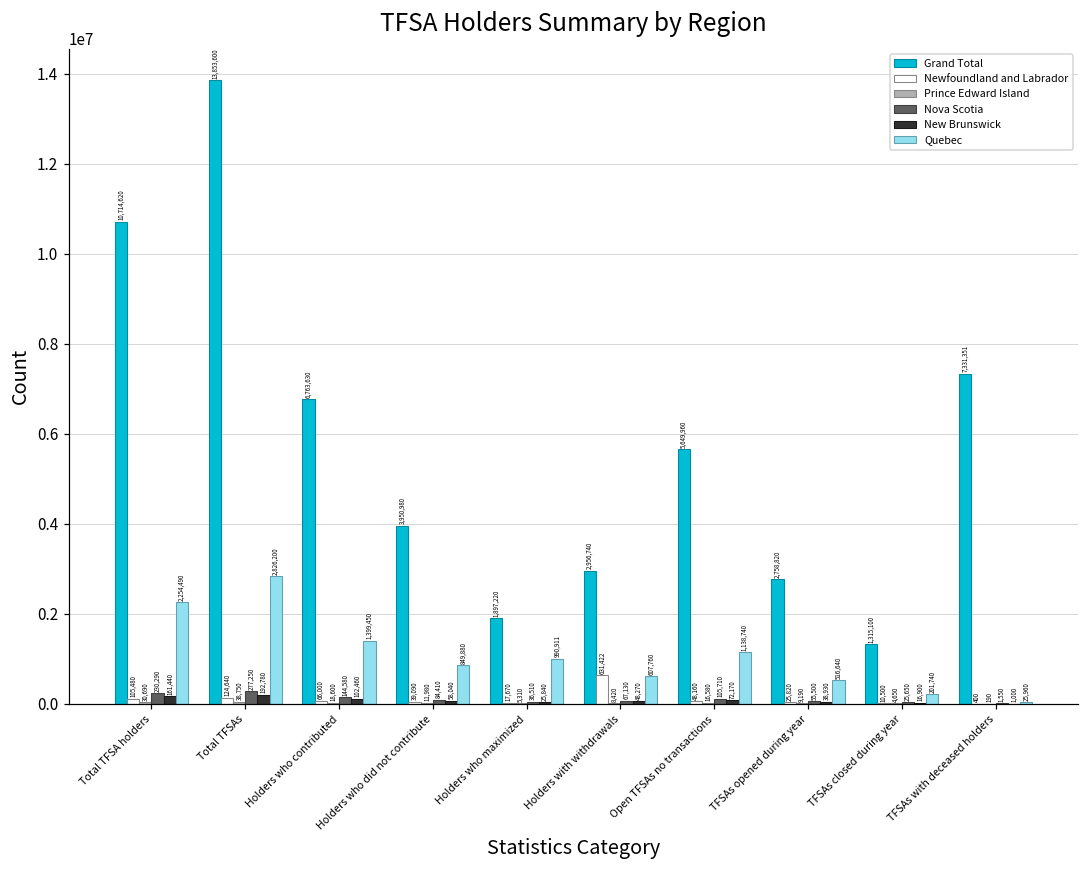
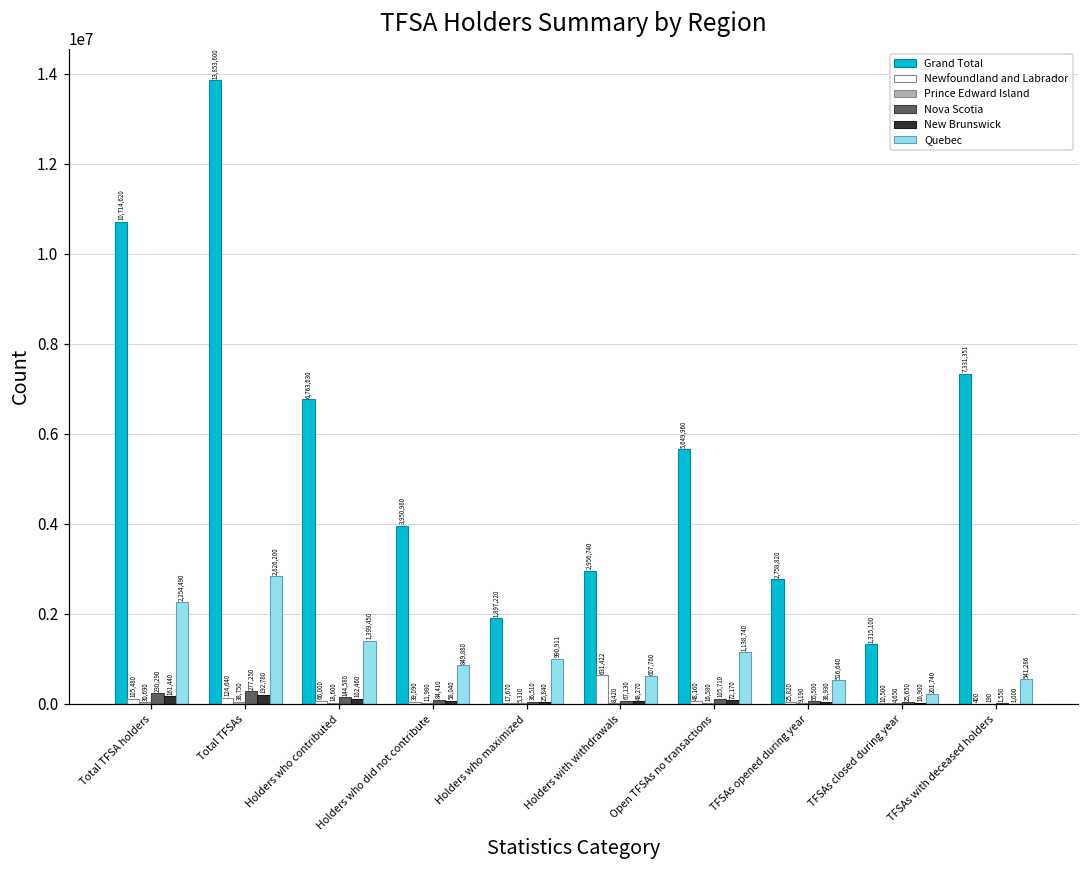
  {
    "Grand Total": {
      "Total TFSA holders": "10,714,620",
      "Total TFSAs": "13,853,600",
      "Holders who contributed": "6,763,630",
      "Holders who did not contribute": "3,950,980",
      "Holders who maximized": "1,897,220",
      "Holders with withdrawals": "2,956,740",
      "Open TFSAs no transactions": "5,649,960",
      "TFSAs opened during year": "2,758,820",
      "TFSAs closed during year": "1,315,100",
      "TFSAs with deceased holders": "7,331,351"
    },
    "Newfoundland and Labrador": {
      "Total TFSA holders": "105,480",
      "Total TFSAs": "124,640",
      "Holders who contributed": "66,000",
      "Holders who did not contribute": "39,090",
      "Holders who maximized": "17,670",
      "Holders with withdrawals": "631,422",
      "Open TFSAs no transactions": "48,160",
      "TFSAs opened during year": "25,820",
      "TFSAs closed during year": "10,500",
      "TFSAs with deceased holders": "400"
    },
    "Prince Edward Island": {
      "Total TFSA holders": "30,690",
      "Total TFSAs": "38,750",
      "Holders who contributed": "18,600",
      "Holders who did not contribute": "11,980",
      "Holders who maximized": "5,310",
      "Holders with withdrawals": "8,420",
      "Open TFSAs no transactions": "16,580",
      "TFSAs opened during year": "9,190",
      "TFSAs closed during year": "4,650",
      "TFSAs with deceased holders": "190"
    },
    "Nova Scotia": {
      "Total TFSA holders": "230,290",
      "Total TFSAs": "277,250",
      "Holders who contributed": "144,580",
      "Holders who did not contribute": "84,410",
      "Holders who maximized": "36,510",
      "Holders with withdrawals": "67,130",
      "Open TFSAs no transactions": "105,710",
      "TFSAs opened during year": "55,500",
      "TFSAs closed during year": "25,650",
      "TFSAs with deceased holders": "1,550"
    },
    "New Brunswick": {
      "Total TFSA holders": "161,440",
      "Total TFSAs": "192,780",
      "Holders who contributed": "102,460",
      "Holders who did not contribute": "58,040",
      "Holders who maximized": "25,840",
      "Holders with withdrawals": "48,270",
      "Open TFSAs no transactions": "72,170",
      "TFSAs opened during year": "38,930",
      "TFSAs closed during year": "16,900",
      "TFSAs with deceased holders": "1,000"
    },
    "Quebec": {
      "Total TFSA holders": "2,254,490",
      "Total TFSAs": "2,826,200",
      "Holders who contributed": "1,399,450",
      "Holders who did not contribute": "849,880",
      "Holders who maximized": "990,911",
      "Holders with withdrawals": "607,760",
      "Open TFSAs no transactions": "1,138,740",
      "TFSAs opened during year": "516,640",
      "TFSAs closed during year": "201,740",
-     "TFSAs with deceased holders": "25,960"
+     "TFSAs with deceased holders": "541,286"
    }
  }
